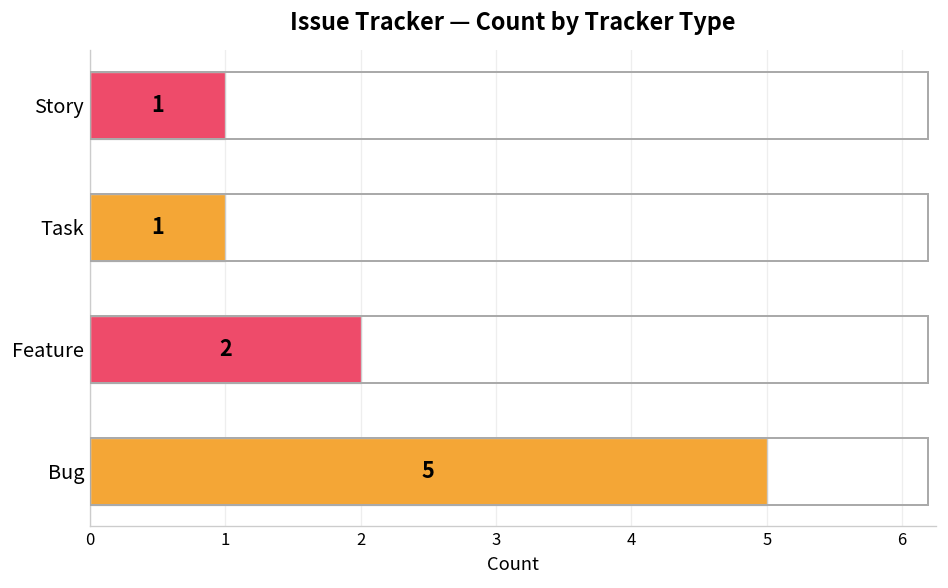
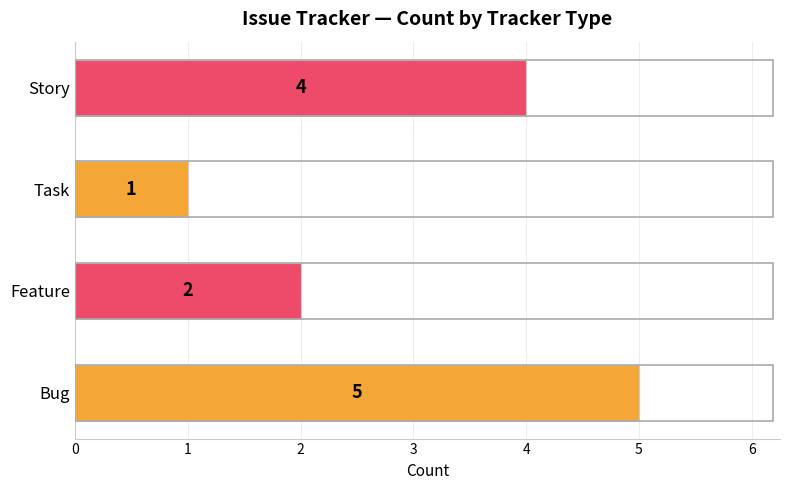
  {
-   "Story": 1,
+   "Story": 4,
    "Task": 1,
    "Feature": 2,
    "Bug": 5
  }
